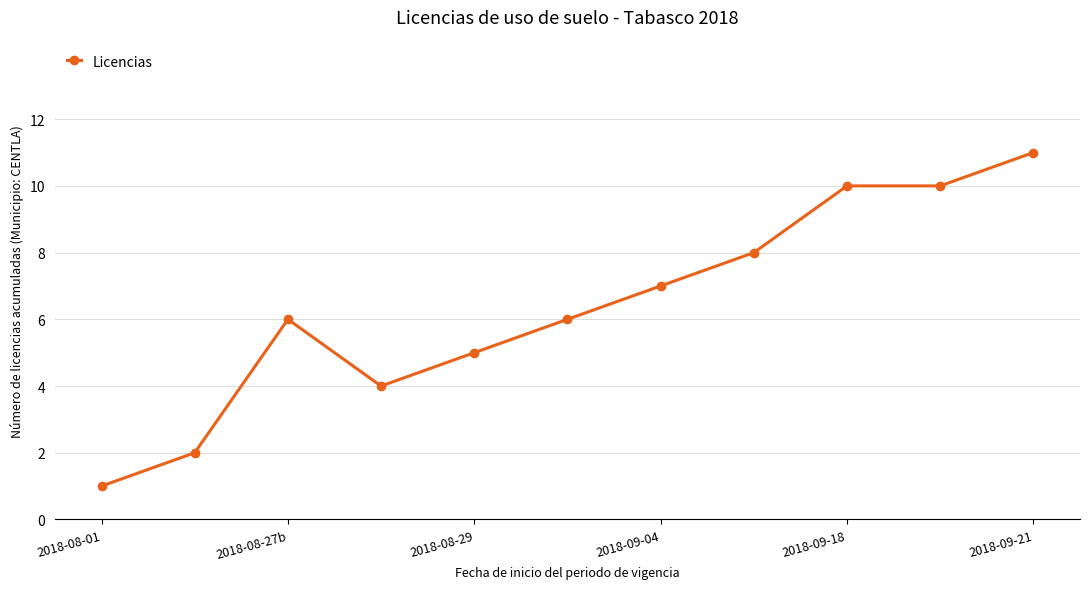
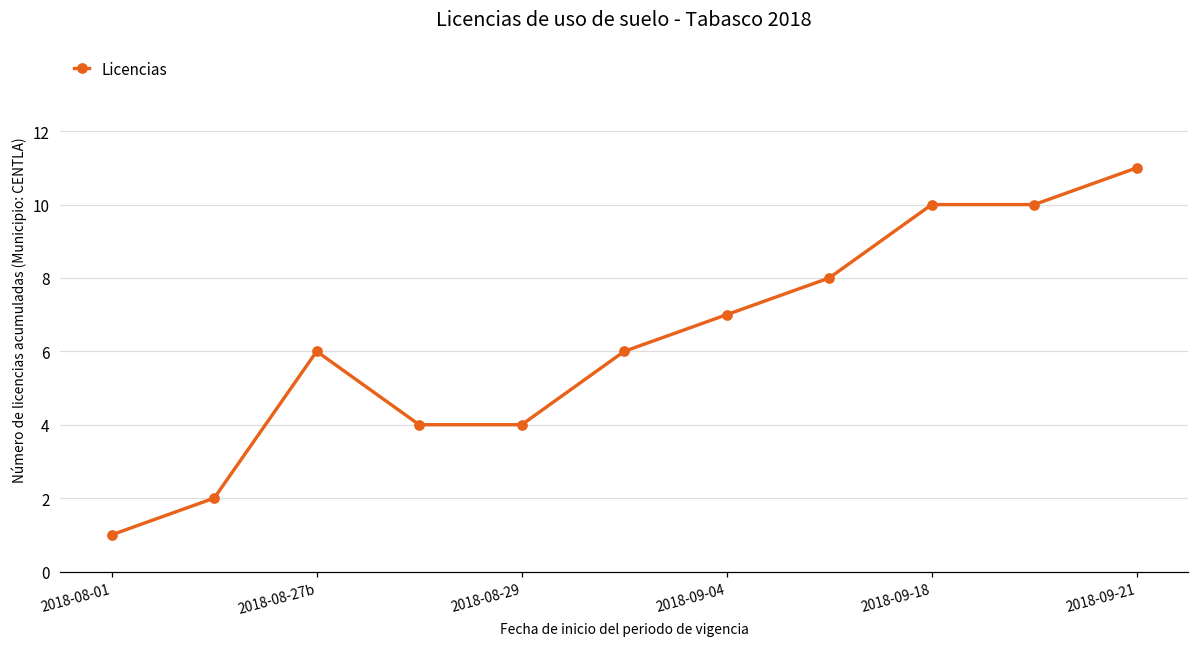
  {
    "2018-08-01": 1,
    "2018-08-27b": 6,
-   "2018-08-29": 5,
+   "2018-08-29": 4,
    "2018-09-04": 7,
    "2018-09-18": 10,
    "2018-09-21": 11
  }
